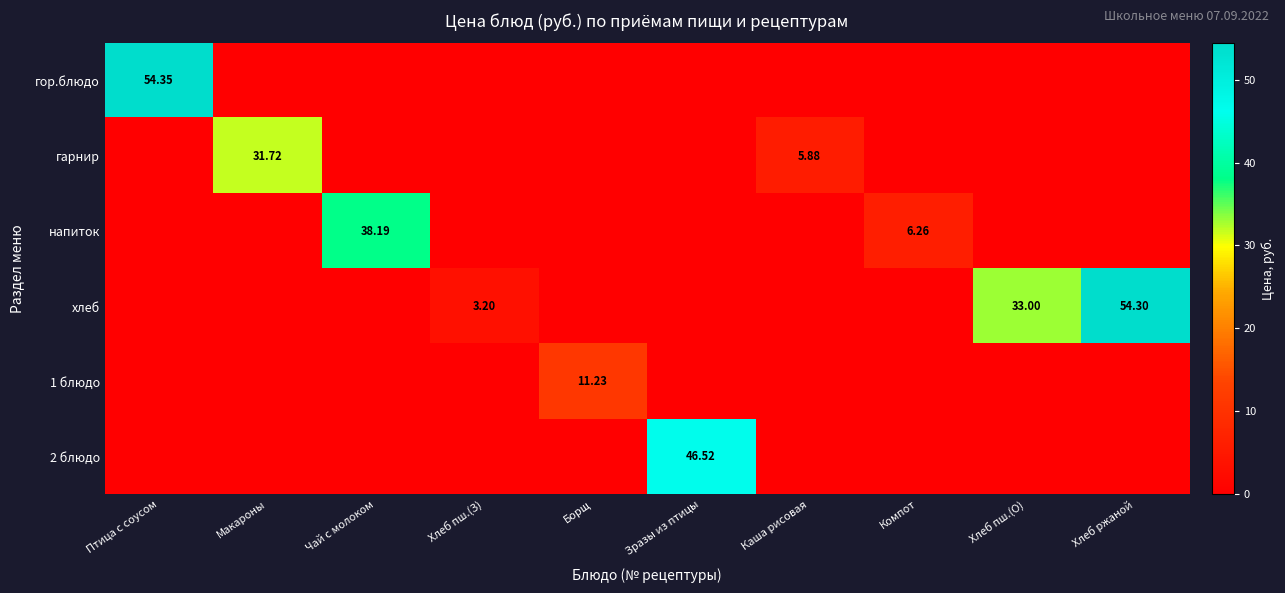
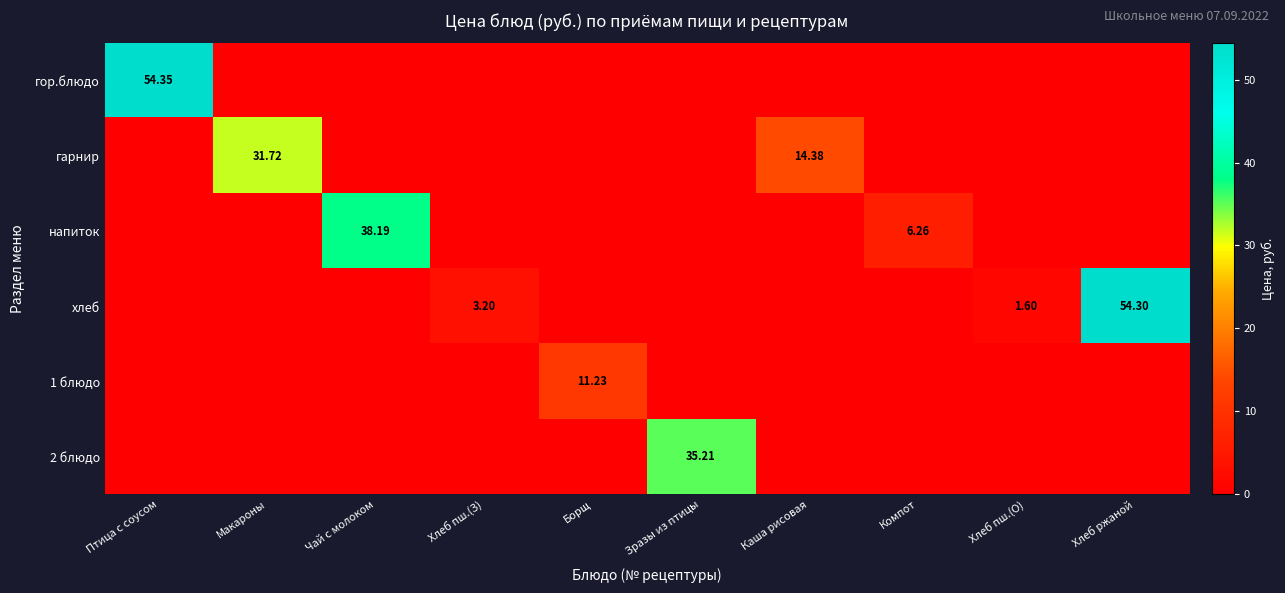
  {
    "гор.блюдо": {
      "Птица с соусом": 54.35
    },
    "гарнир": {
      "Макароны": 31.72,
-     "Каша рисовая": 5.88
+     "Каша рисовая": 14.38
    },
    "напиток": {
      "Чай с молоком": 38.19,
      "Компот": 6.26
    },
    "хлеб": {
      "Хлеб пш.(З)": 3.20,
-     "Хлеб пш.(О)": 33.00,
+     "Хлеб пш.(О)": 1.60,
      "Хлеб ржаной": 54.30
    },
    "1 блюдо": {
      "Борщ": 11.23
    },
    "2 блюдо": {
-     "Зразы из птицы": 46.52
+     "Зразы из птицы": 35.21
    }
  }
